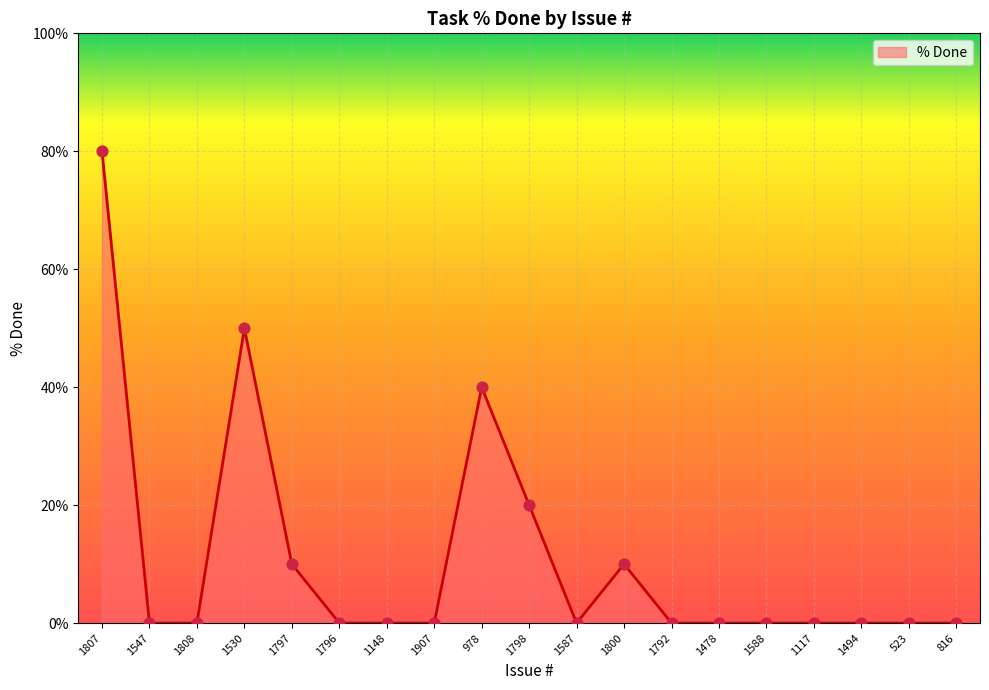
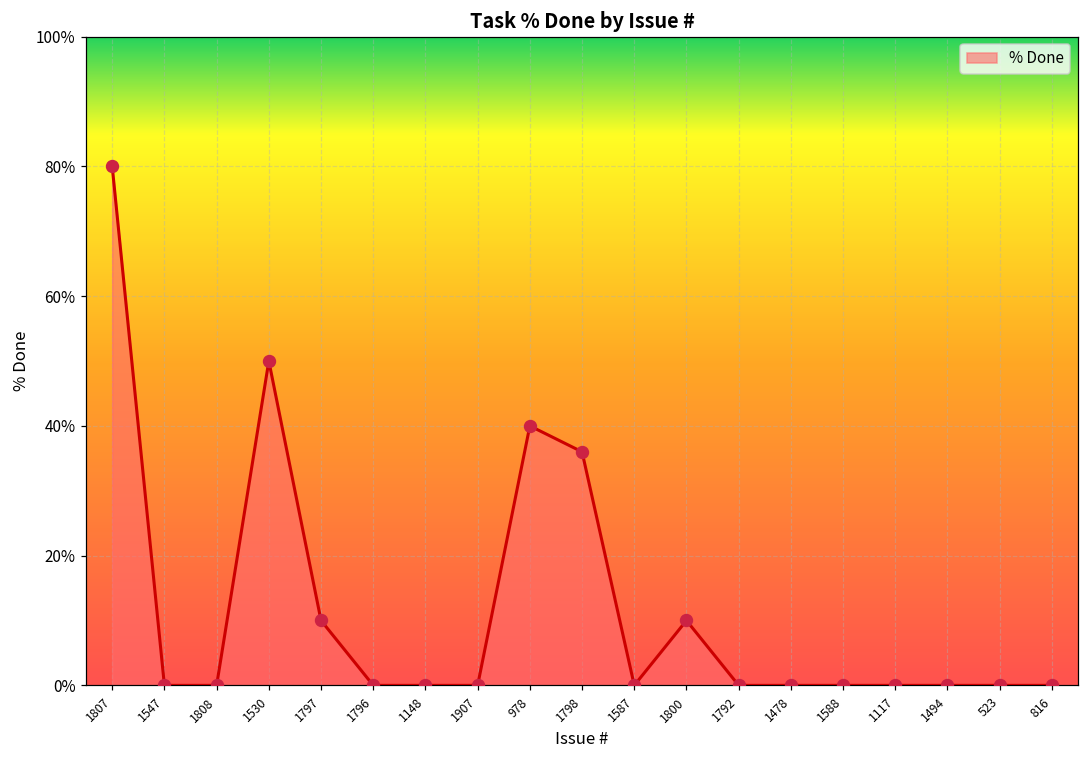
  {
    "1807": "80%",
    "1547": "0%",
    "1808": "0%",
    "1530": "50%",
    "1797": "10%",
    "1796": "0%",
    "1148": "0%",
    "1907": "0%",
    "978": "40%",
-   "1798": "20%",
+   "1798": "36%",
    "1587": "0%",
    "1800": "10%",
    "1792": "0%",
    "1478": "0%",
    "1588": "0%",
    "1117": "0%",
    "1494": "0%",
    "523": "0%",
    "816": "0%"
  }
